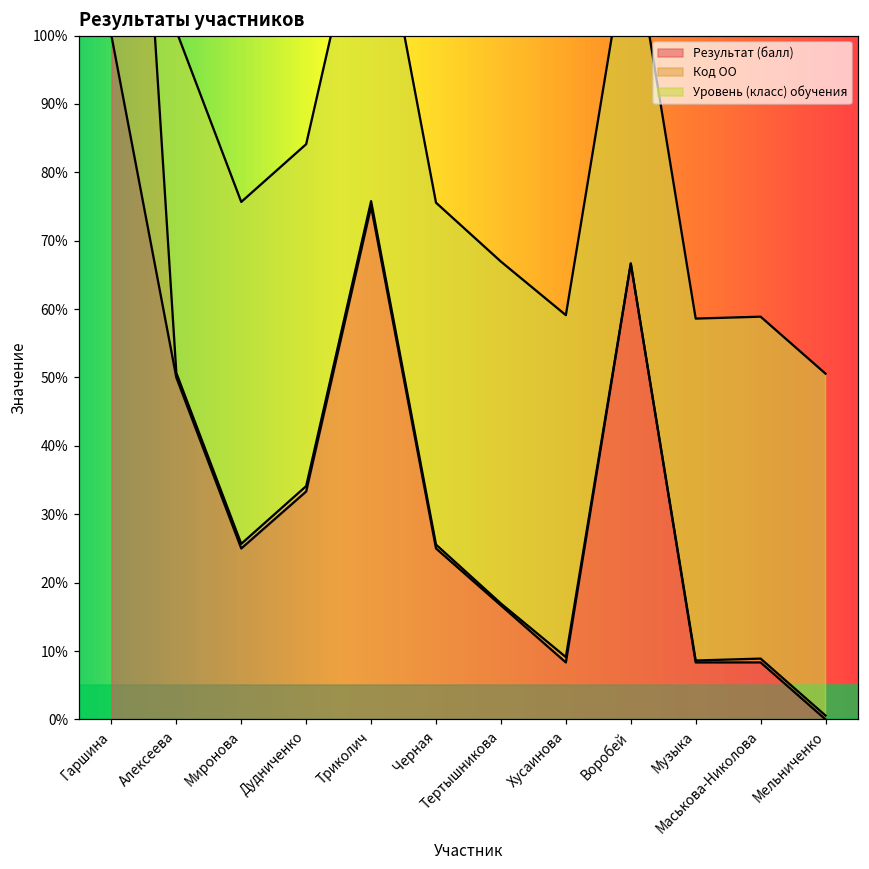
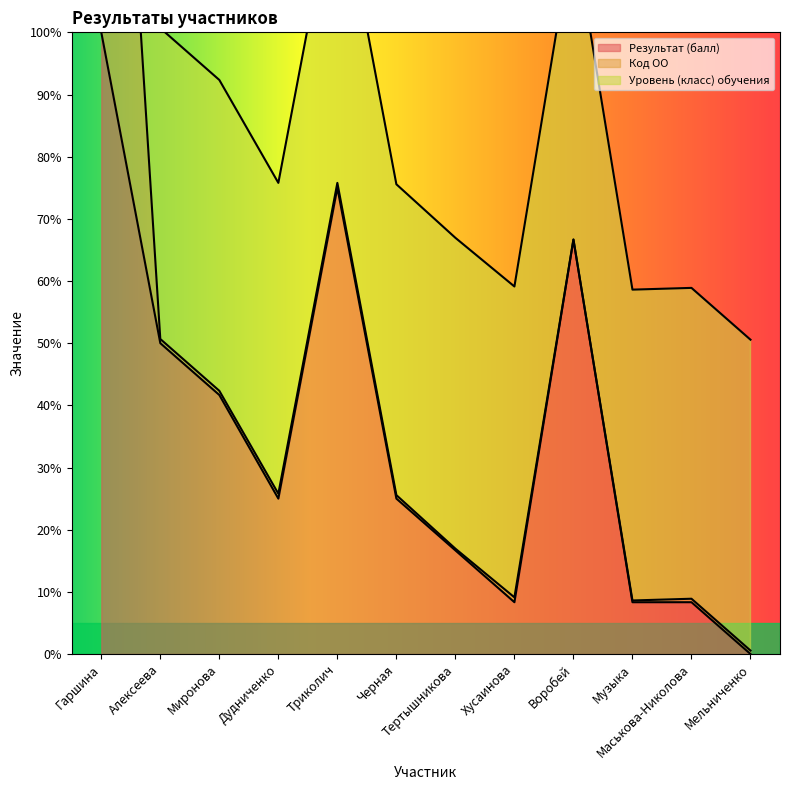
  {
    "Результат (балл)": {
      "Гаршина": "100%",
      "Алексеева": "50%",
-     "Миронова": "25%",
-     "Дудниченко": "33%",
+     "Миронова": "42%",
+     "Дудниченко": "25%",
      "Триколич": "75%",
      "Черная": "25%",
      "Хусаинова": "8%",
      "Маськова-Николова": "8%"
    }
  }
